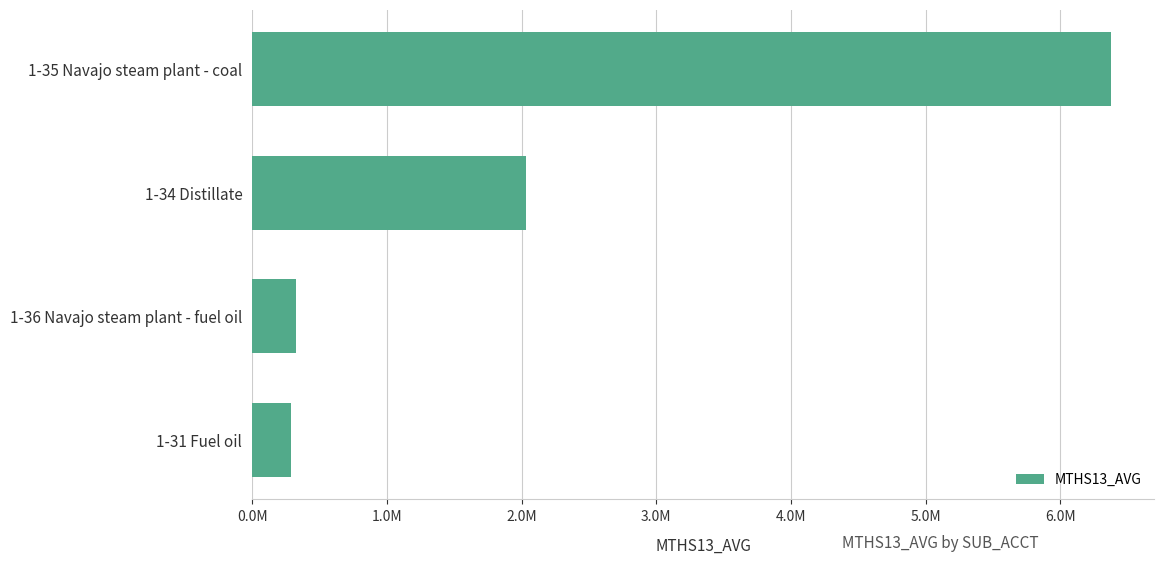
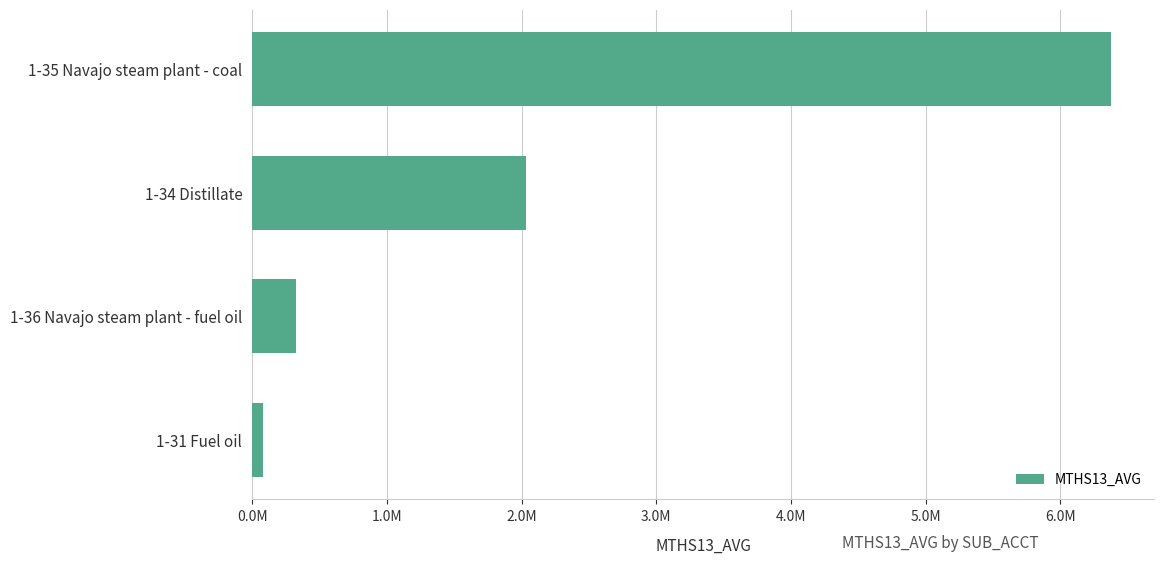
  {
    "1-35 Navajo steam plant - coal": 6380000,
    "1-34 Distillate": 2030000,
    "1-36 Navajo steam plant - fuel oil": 330000,
-   "1-31 Fuel oil": 290000
+   "1-31 Fuel oil": 80000
  }
